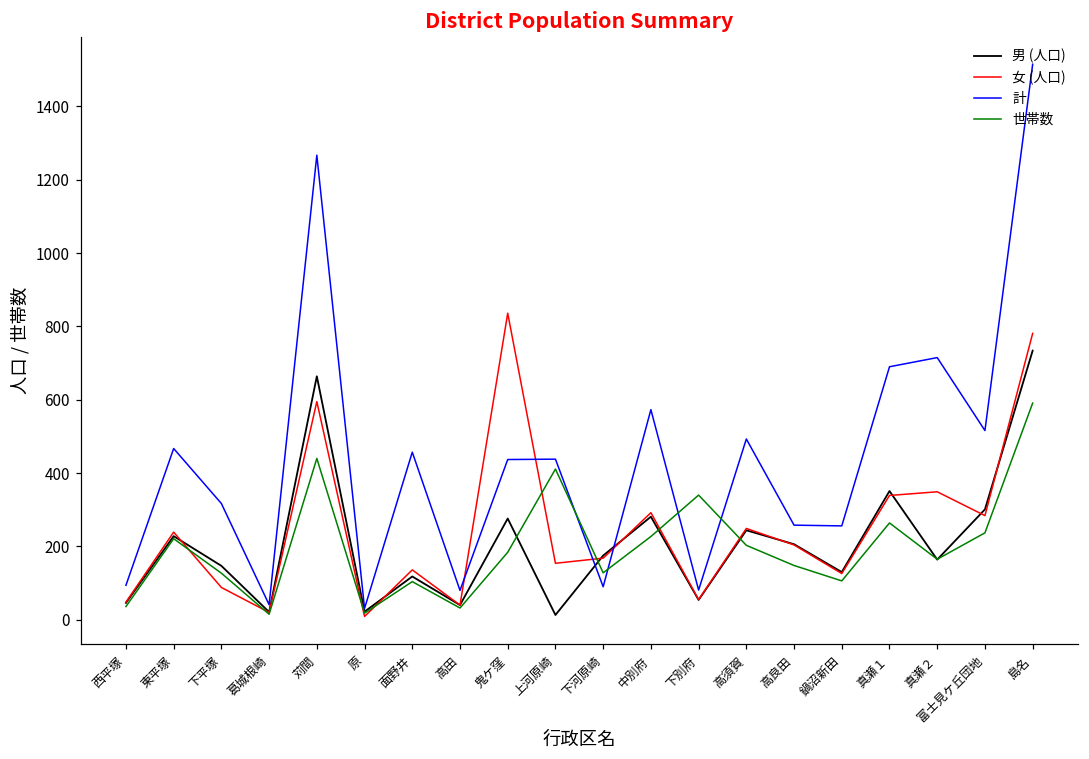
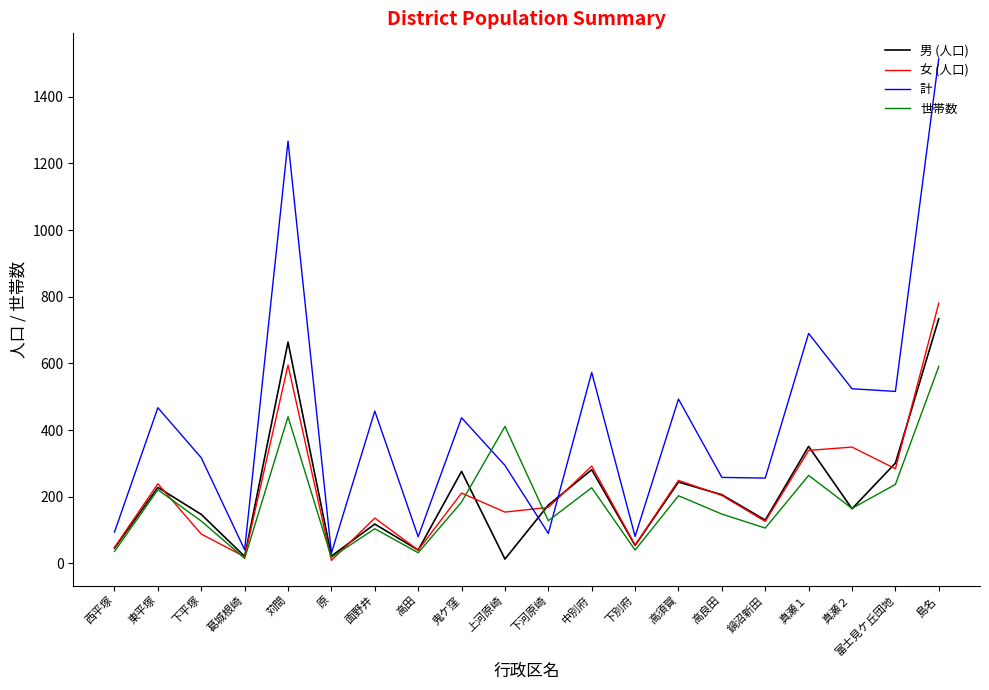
  {
    "男 (人口)": {
      "下平塚": 150,
      "苅間": 660,
      "面野井": 120,
      "鬼ケ窪": 280,
      "上河原崎": 10,
      "中別府": 280,
      "真瀬１": 350,
      "富士見ケ丘団地": 300,
      "島名": 730
    },
    "女 (人口)": {
      "東平塚": 240,
      "下平塚": 90,
      "苅間": 600,
      "原": 10,
      "面野井": 140,
-     "鬼ケ窪": 840,
+     "鬼ケ窪": 210,
      "上河原崎": 150,
      "中別府": 290,
      "真瀬１": 340,
      "真瀬２": 350,
      "富士見ケ丘団地": 280,
      "島名": 780
    },
    "計": {
      "西平塚": 90,
      "東平塚": 470,
      "下平塚": 320,
      "葛城根崎": 40,
      "苅間": 1270,
      "原": 30,
      "面野井": 460,
      "高田": 80,
      "鬼ケ窪": 440,
-     "上河原崎": 440,
+     "上河原崎": 290,
      "下河原崎": 90,
      "中別府": 570,
      "下別府": 80,
      "高須賀": 490,
      "高良田": 260,
      "鍋沼新田": 260,
      "真瀬１": 690,
-     "真瀬２": 720,
+     "真瀬２": 520,
      "富士見ケ丘団地": 520,
      "島名": 1520
    },
    "世帯数": {
      "西平塚": 40,
      "下平塚": 130,
      "苅間": 440,
      "面野井": 100,
      "高田": 30,
      "鬼ケ窪": 180,
      "上河原崎": 410,
      "下河原崎": 130,
      "中別府": 230,
-     "下別府": 340,
+     "下別府": 40,
      "高須賀": 200,
      "高良田": 150,
      "鍋沼新田": 110,
      "真瀬１": 260,
      "富士見ケ丘団地": 240,
      "島名": 590
    }
  }
